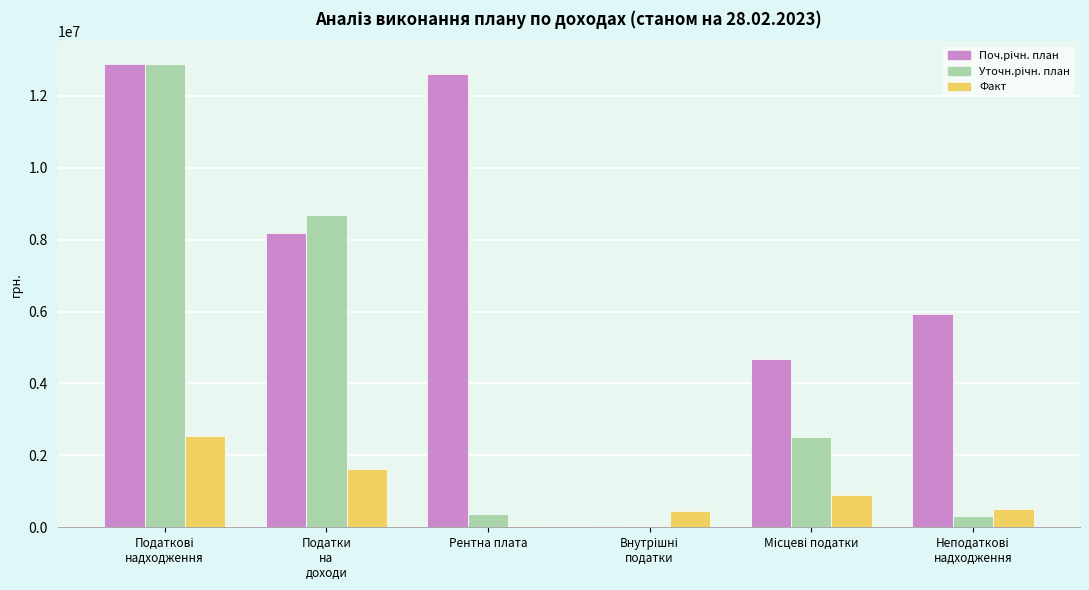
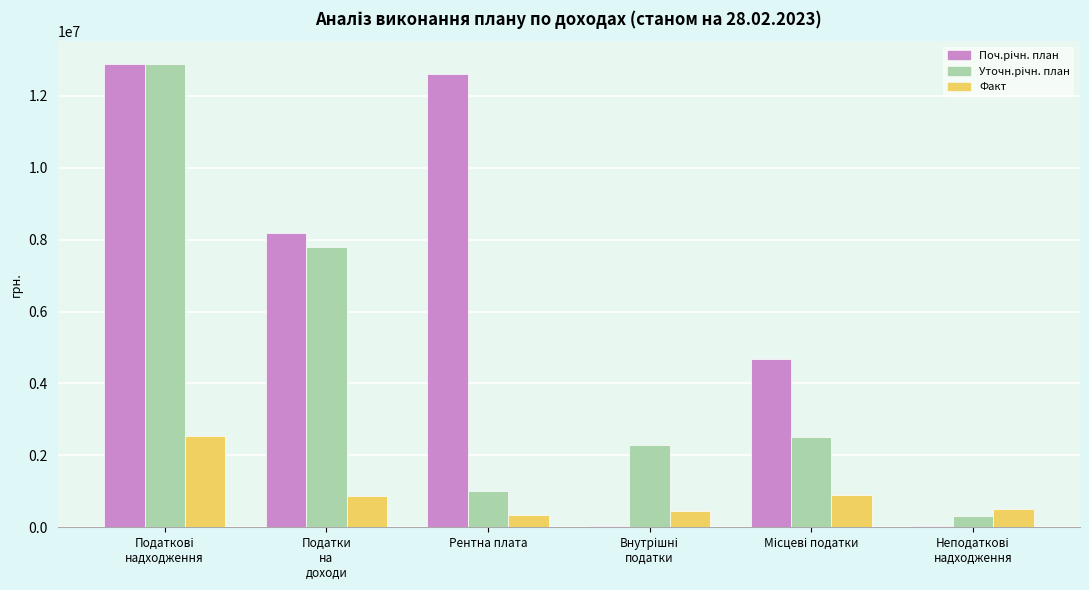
  {
    "Поч.річн. план": {
      "Податкові надходження": 12900000,
      "Податки на доходи": 8200000,
      "Рентна плата": 12600000,
      "Місцеві податки": 4700000,
-     "Неподаткові надходження": 5900000
+     "Неподаткові надходження": 0
    },
    "Уточн.річн. план": {
      "Податкові надходження": 12900000,
-     "Податки на доходи": 8700000,
-     "Рентна плата": 400000,
-     "Внутрішні податки": 0,
+     "Податки на доходи": 7800000,
+     "Рентна плата": 1000000,
+     "Внутрішні податки": 2300000,
      "Місцеві податки": 2500000,
      "Неподаткові надходження": 300000
    },
    "Факт": {
      "Податкові надходження": 2500000,
-     "Податки на доходи": 1600000,
-     "Рентна плата": 0,
+     "Податки на доходи": 900000,
+     "Рентна плата": 400000,
      "Внутрішні податки": 500000,
      "Місцеві податки": 900000,
      "Неподаткові надходження": 500000
    }
  }
